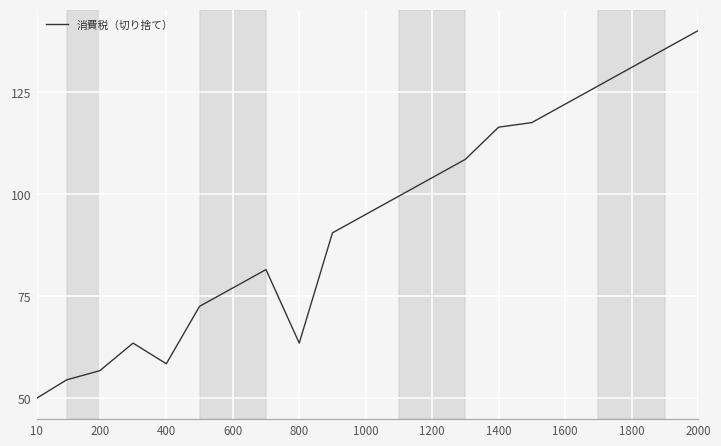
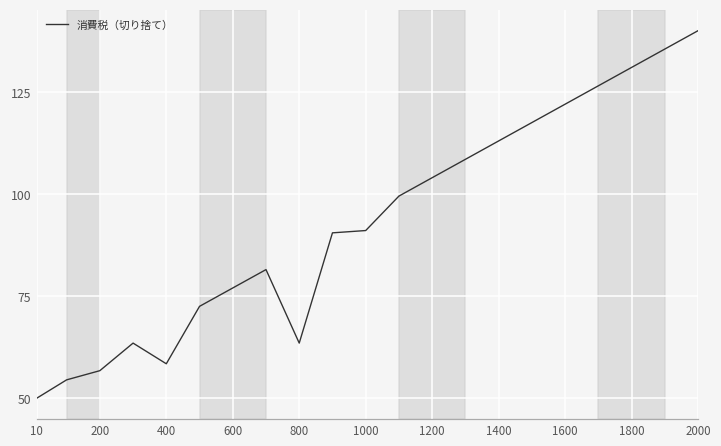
  {
    "10": 50,
    "200": 57,
    "400": 58,
    "600": 77,
    "800": 64,
-   "1000": 95,
+   "1000": 91,
    "1200": 104,
-   "1400": 116,
+   "1400": 113,
    "1600": 122,
    "1800": 131,
    "2000": 140
  }
